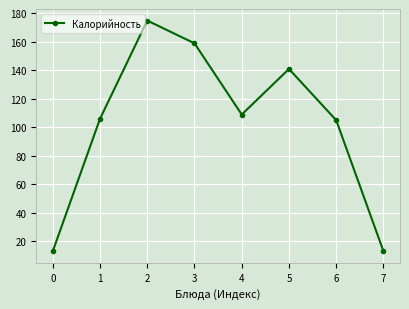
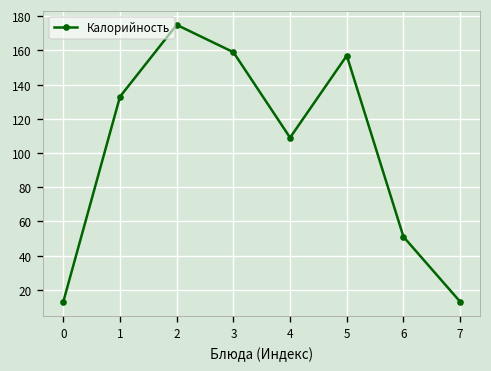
  {
    "0": 13,
-   "1": 106,
+   "1": 133,
    "2": 175,
    "3": 159,
    "4": 109,
-   "5": 141,
-   "6": 105,
+   "5": 157,
+   "6": 51,
    "7": 13
  }
